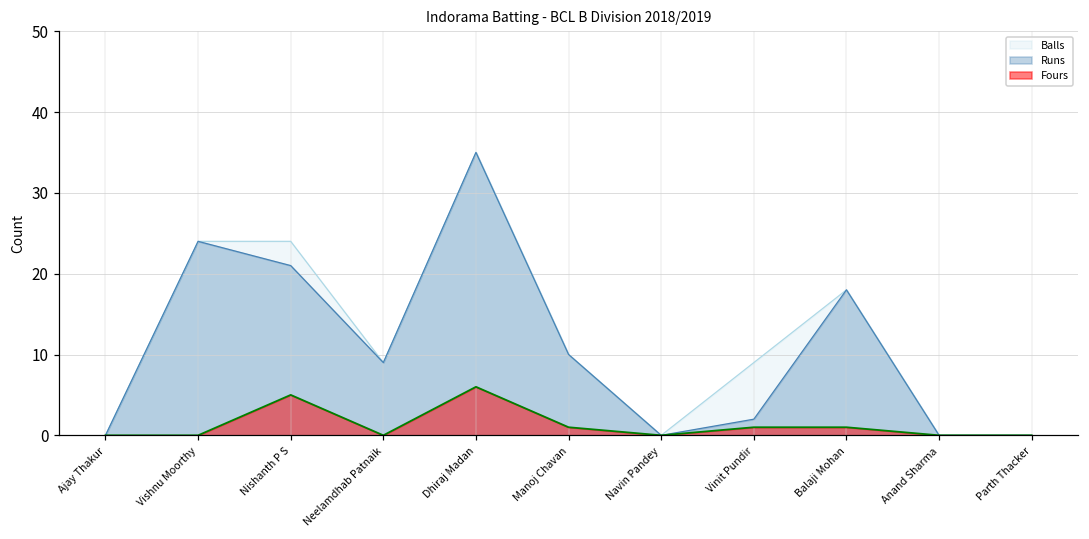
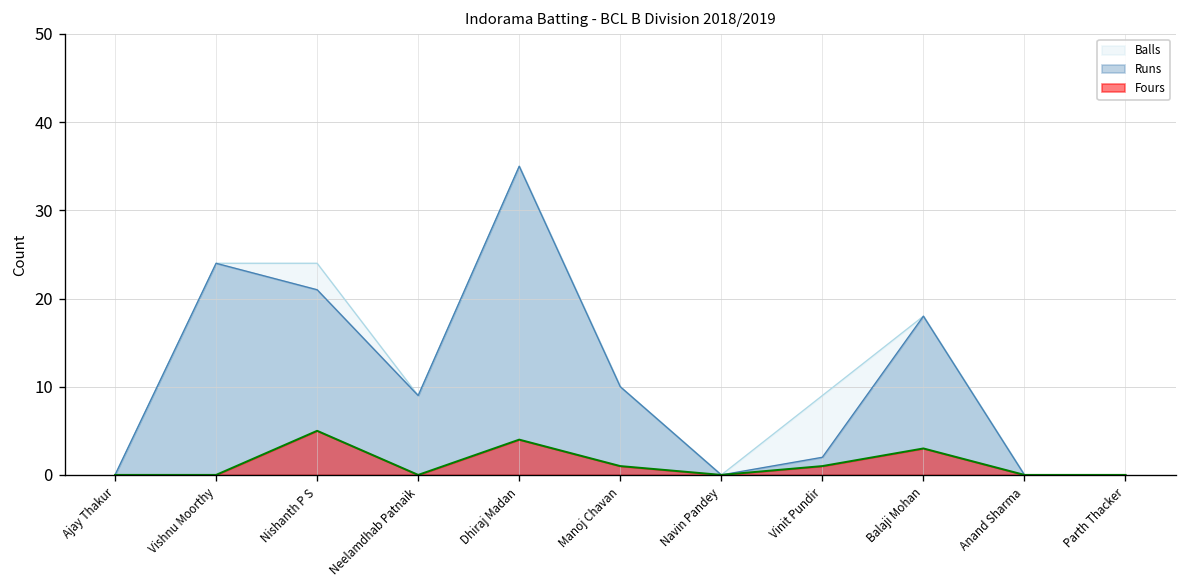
  {
    "Balls": {
      "Nishanth P S": 24,
      "Vinit Pundir": 9
    },
    "Runs": {
      "Nishanth P S": 21,
      "Vinit Pundir": 2
    },
    "Fours": {
      "Vishnu Moorthy": 0,
      "Nishanth P S": 5,
      "Neelamdhab Patnaik": 0,
-     "Dhiraj Madan": 6,
+     "Dhiraj Madan": 4,
      "Manoj Chavan": 1,
      "Vinit Pundir": 1,
-     "Balaji Mohan": 1
+     "Balaji Mohan": 3
    }
  }
